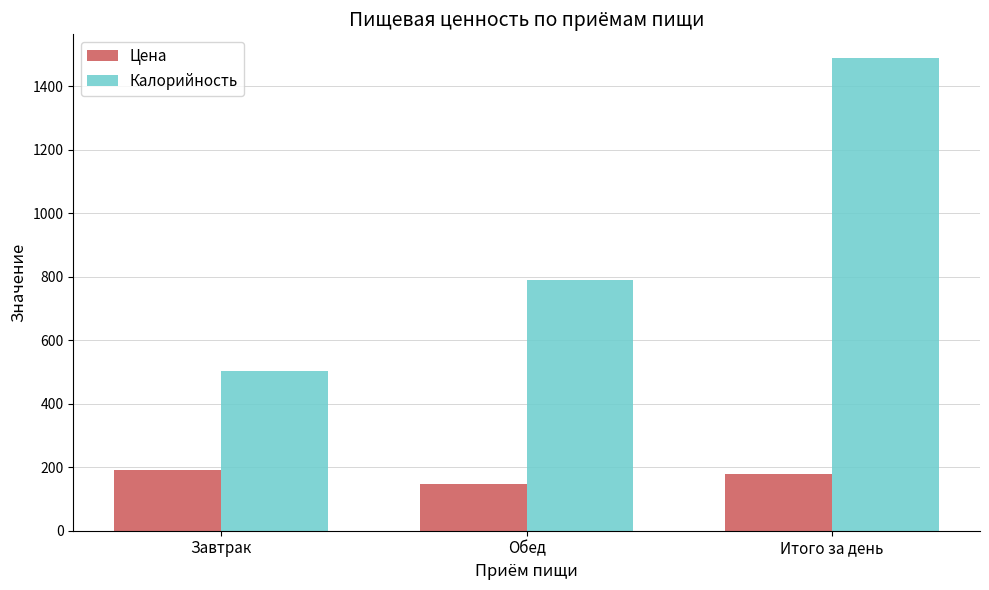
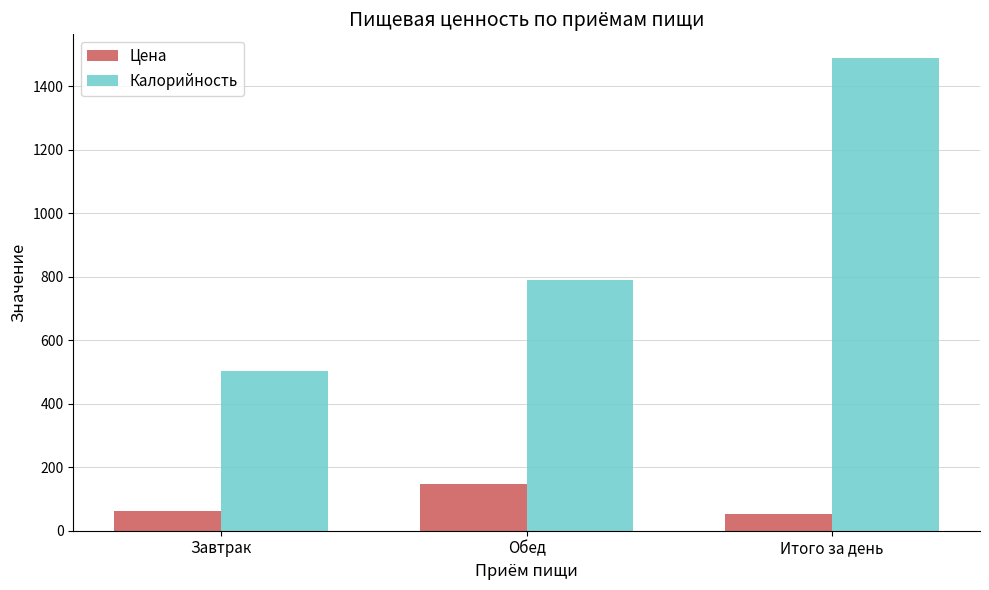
  {
    "Цена": {
-     "Завтрак": 190,
+     "Завтрак": 60,
      "Обед": 150,
-     "Итого за день": 180
+     "Итого за день": 50
    },
    "Калорийность": {
      "Завтрак": 500,
      "Обед": 790,
      "Итого за день": 1490
    }
  }
